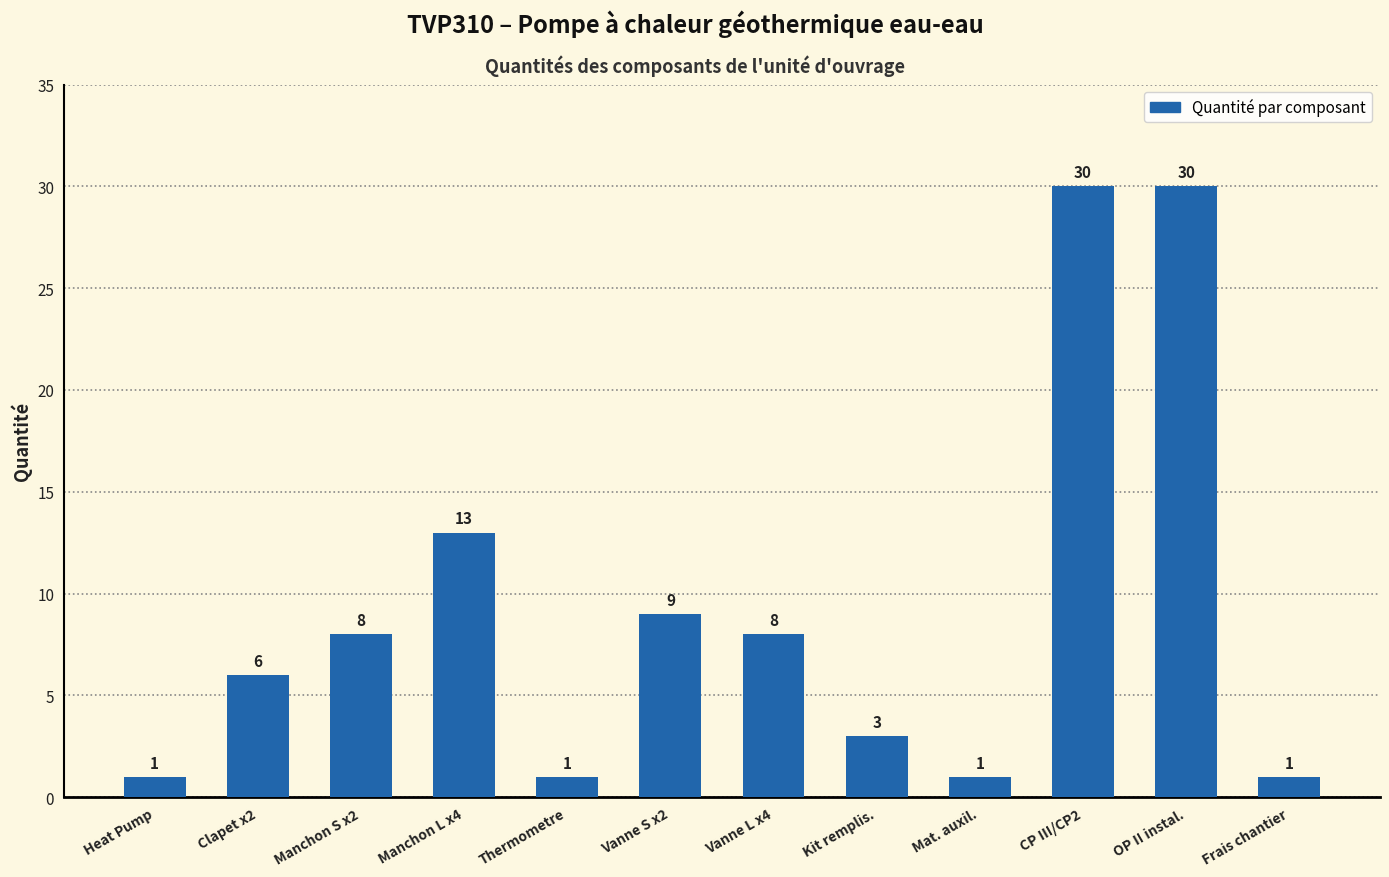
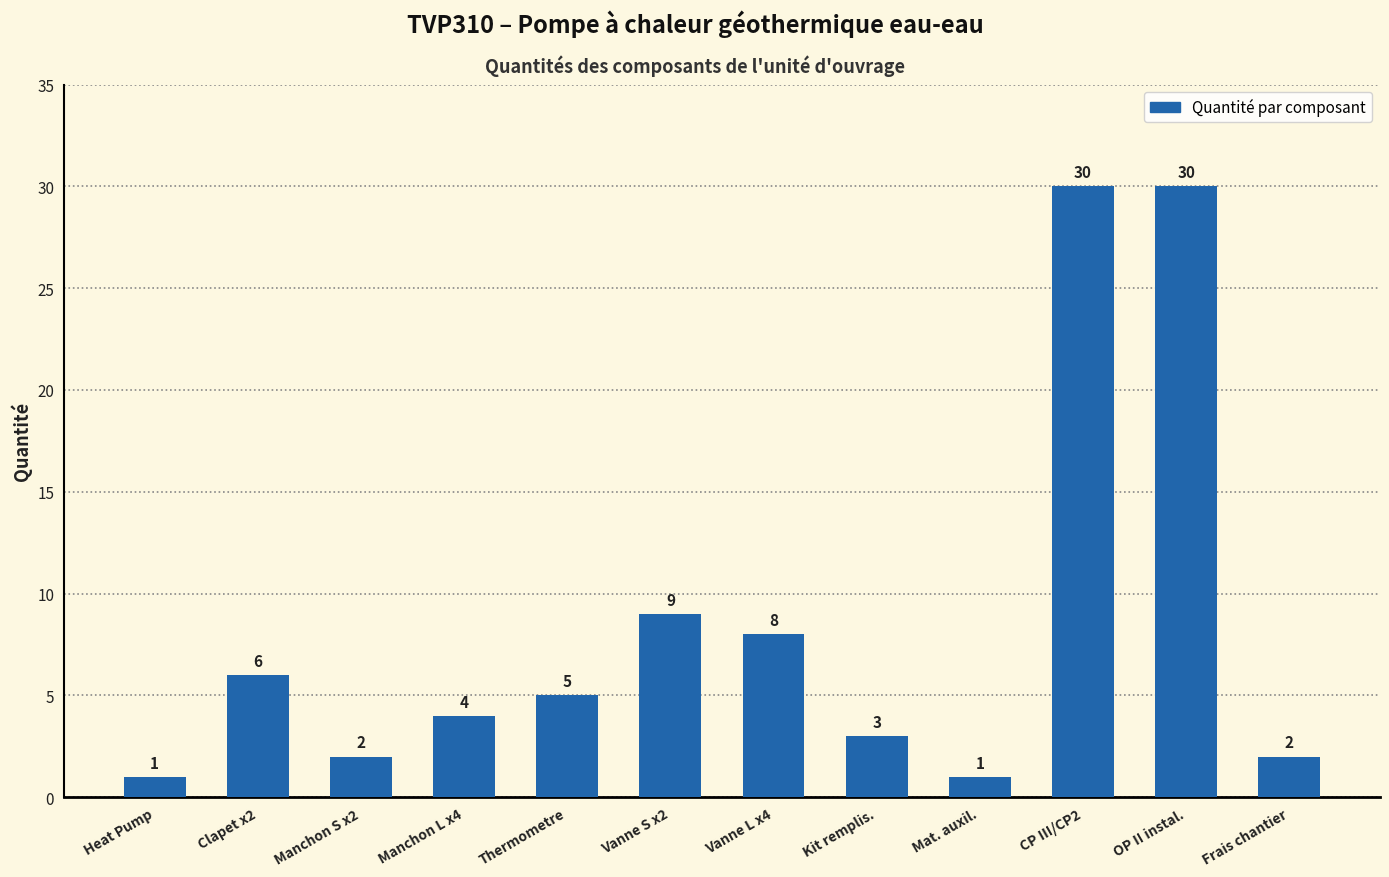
  {
    "Heat Pump": 1,
    "Clapet x2": 6,
-   "Manchon S x2": 8,
-   "Manchon L x4": 13,
-   "Thermometre": 1,
+   "Manchon S x2": 2,
+   "Manchon L x4": 4,
+   "Thermometre": 5,
    "Vanne S x2": 9,
    "Vanne L x4": 8,
    "Kit remplis.": 3,
    "Mat. auxil.": 1,
    "CP III/CP2": 30,
    "OP II instal.": 30,
-   "Frais chantier": 1
+   "Frais chantier": 2
  }
